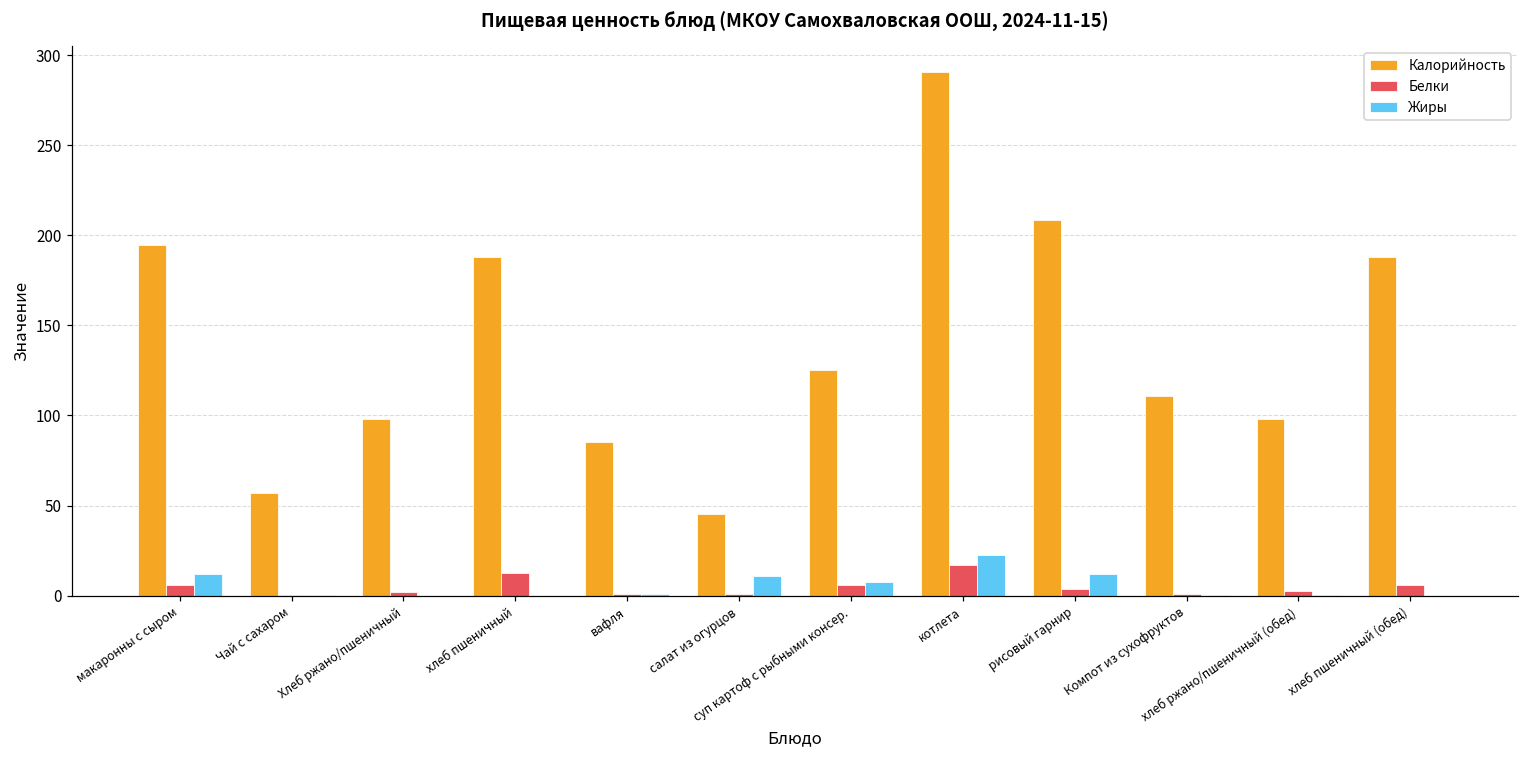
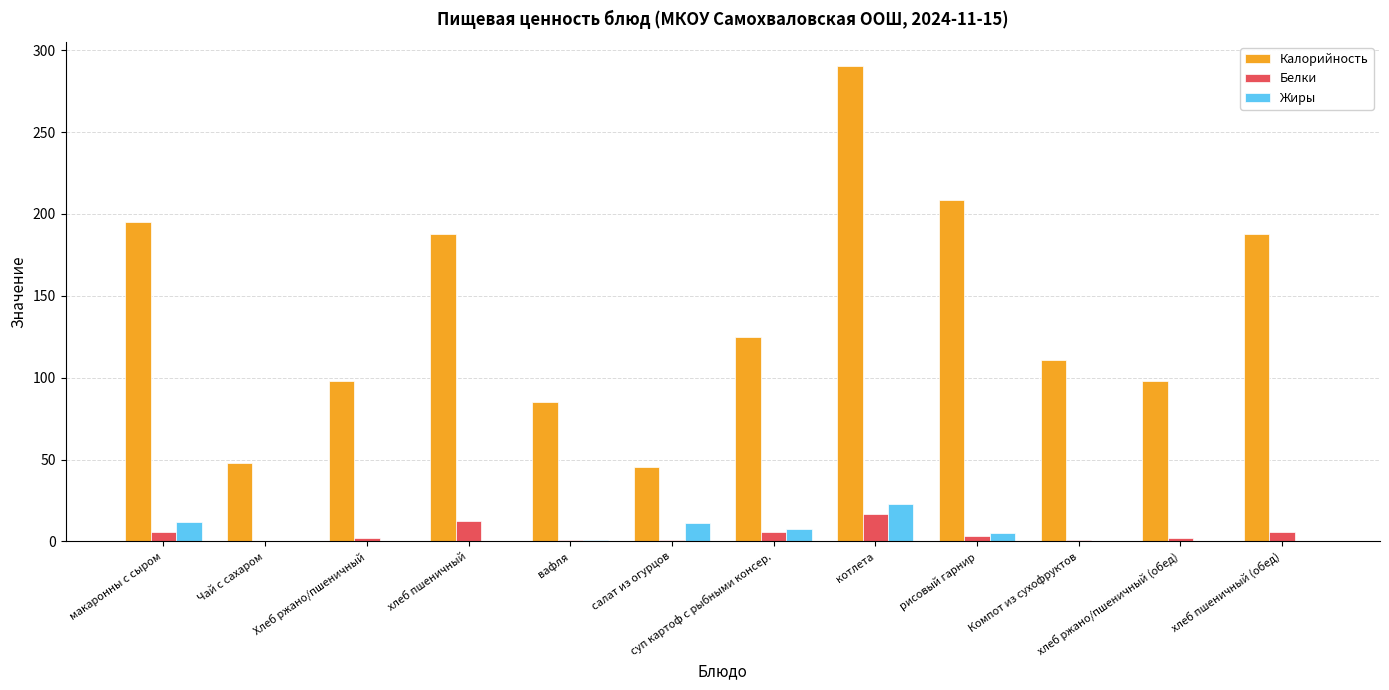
  {
    "Калорийность": {
      "макаронны с сыром": 195,
-     "Чай с сахаром": 57,
+     "Чай с сахаром": 48,
      "Хлеб ржано/пшеничный": 98,
      "хлеб пшеничный": 188,
      "вафля": 85,
      "салат из огурцов": 45,
      "суп картоф с рыбными консер.": 125,
      "котлета": 291,
      "рисовый гарнир": 209,
      "Компот из сухофруктов": 111,
      "хлеб ржано/пшеничный (обед)": 98,
      "хлеб пшеничный (обед)": 188
    },
    "Белки": {
      "макаронны с сыром": 6,
      "Хлеб ржано/пшеничный": 2,
      "хлеб пшеничный": 13,
      "суп картоф с рыбными консер.": 6,
      "котлета": 17,
      "рисовый гарнир": 4,
      "хлеб ржано/пшеничный (обед)": 2,
      "хлеб пшеничный (обед)": 6
    },
    "Жиры": {
      "макаронны с сыром": 12,
      "Хлеб ржано/пшеничный": 0,
      "хлеб пшеничный": 0,
      "салат из огурцов": 11,
      "суп картоф с рыбными консер.": 7,
      "котлета": 23,
-     "рисовый гарнир": 12,
+     "рисовый гарнир": 5,
      "хлеб пшеничный (обед)": 0
    }
  }
